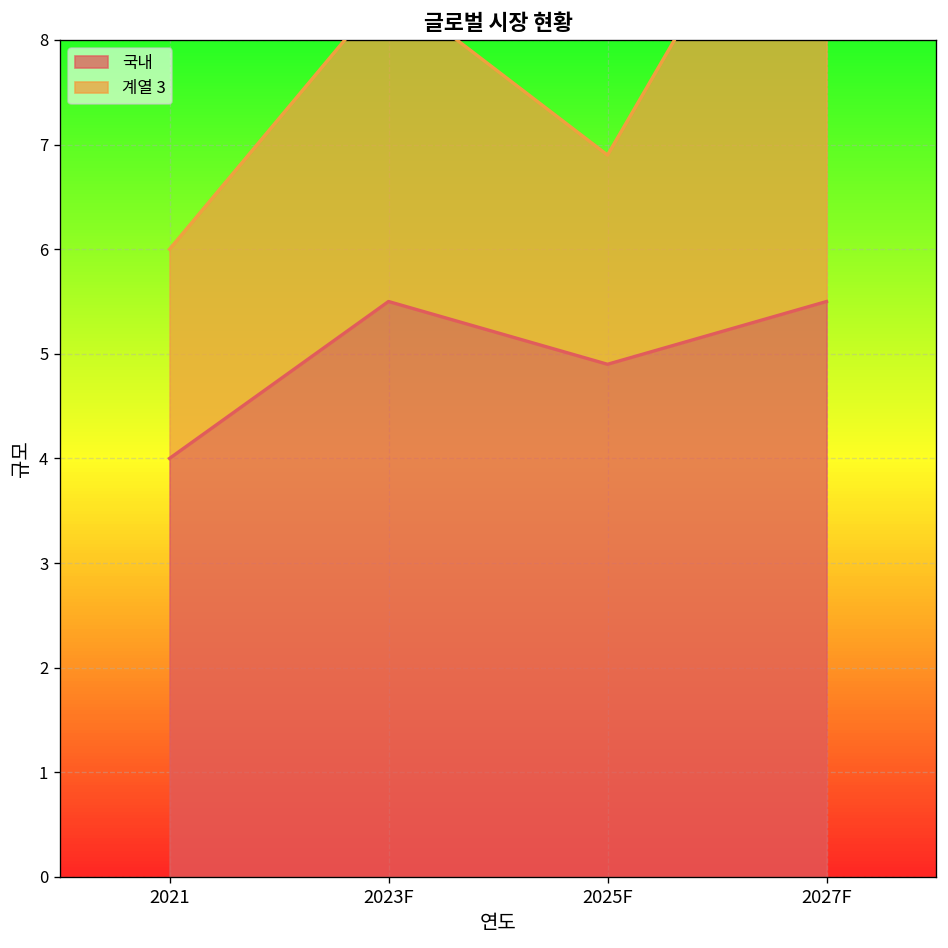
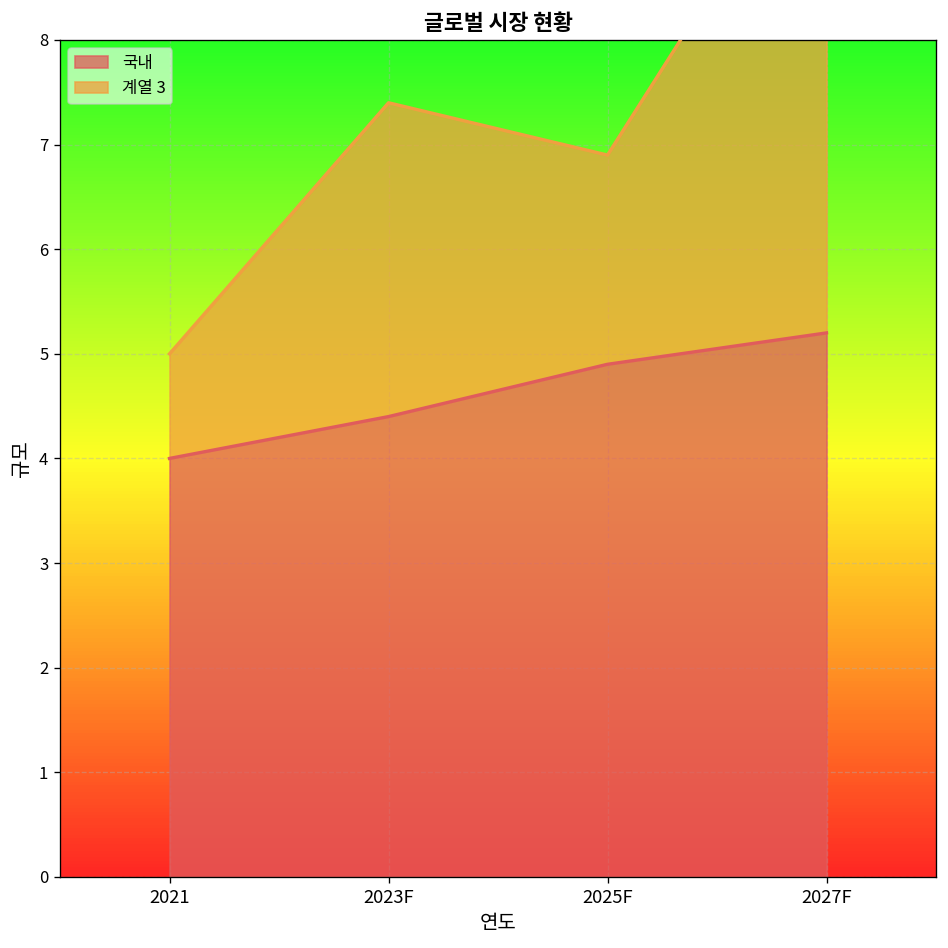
  {
    "국내": {
      "2021": 4.0,
-     "2023F": 5.5,
+     "2023F": 4.4,
      "2025F": 4.9,
-     "2027F": 5.5
+     "2027F": 5.2
    },
    "계열 3": {
-     "2021": 2,
+     "2021": 1,
      "2025F": 2
    }
  }
